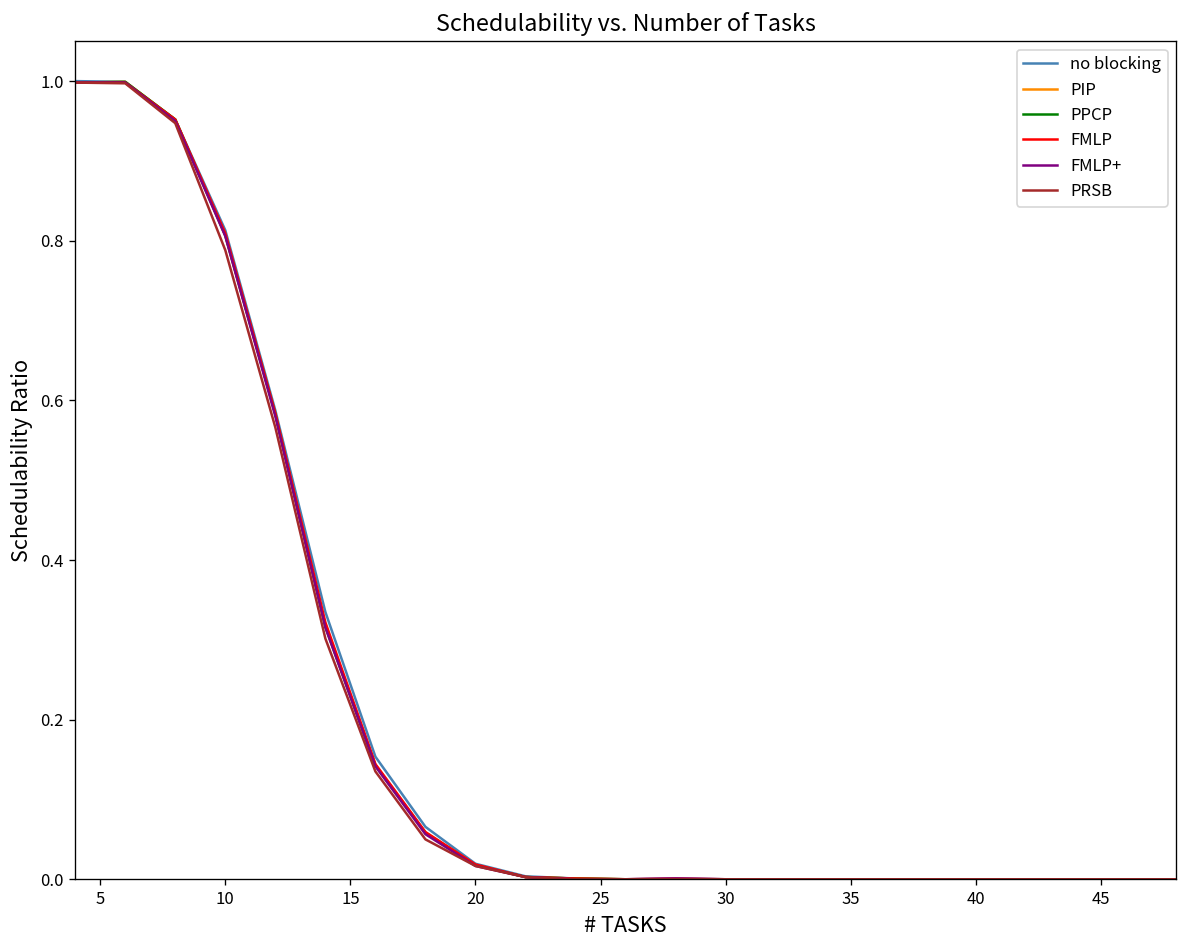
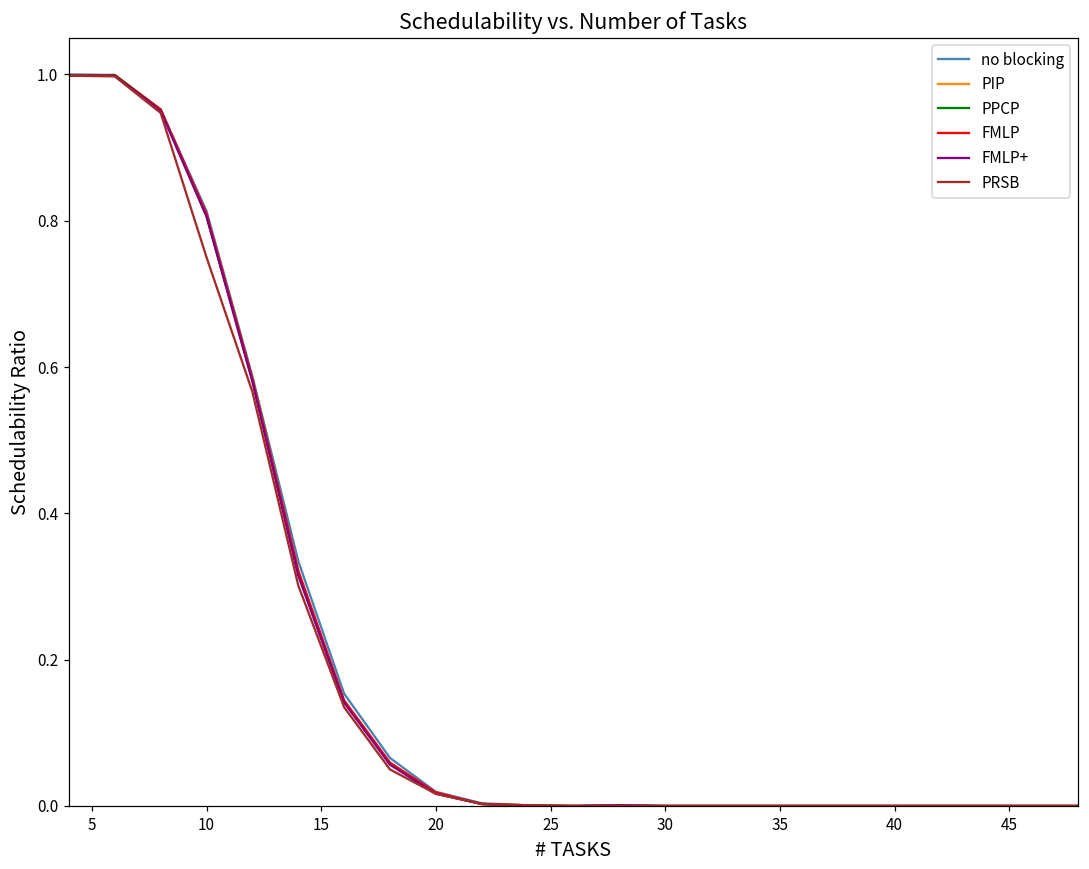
  {
    "PRSB": {
-     "10": 0.79
+     "10": 0.75
    }
  }
